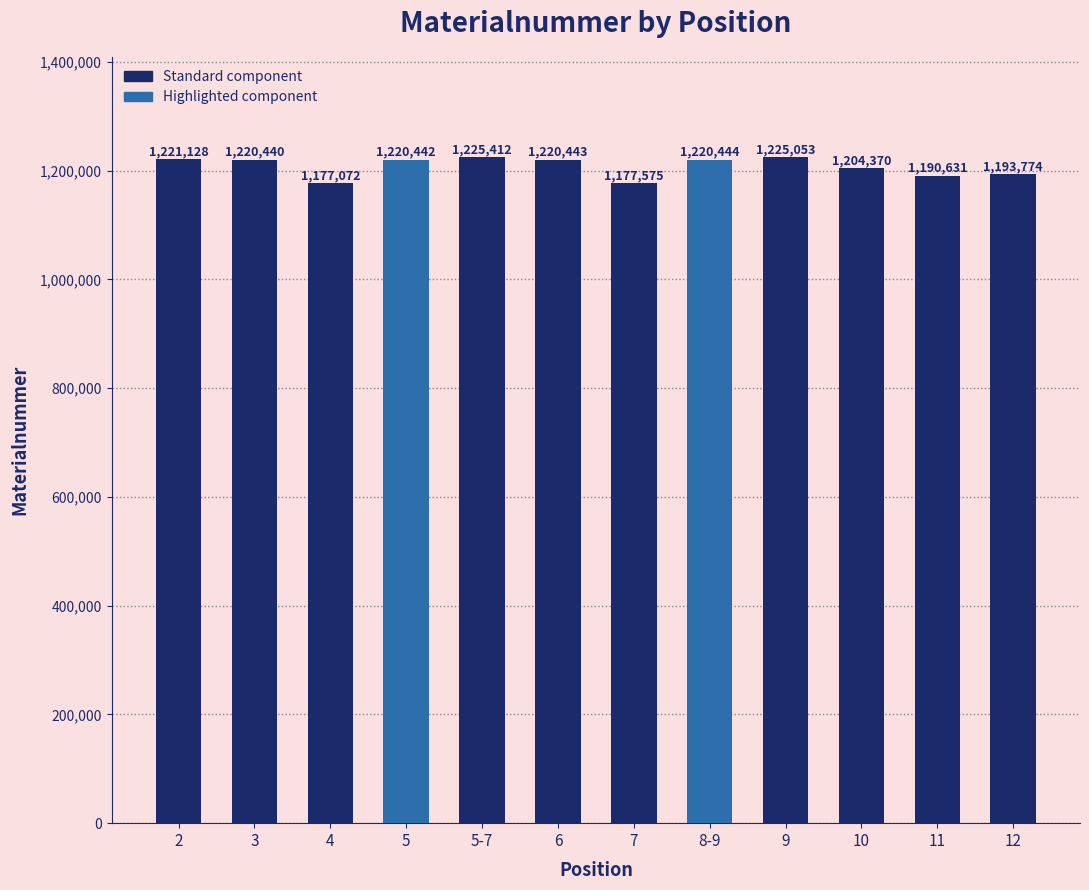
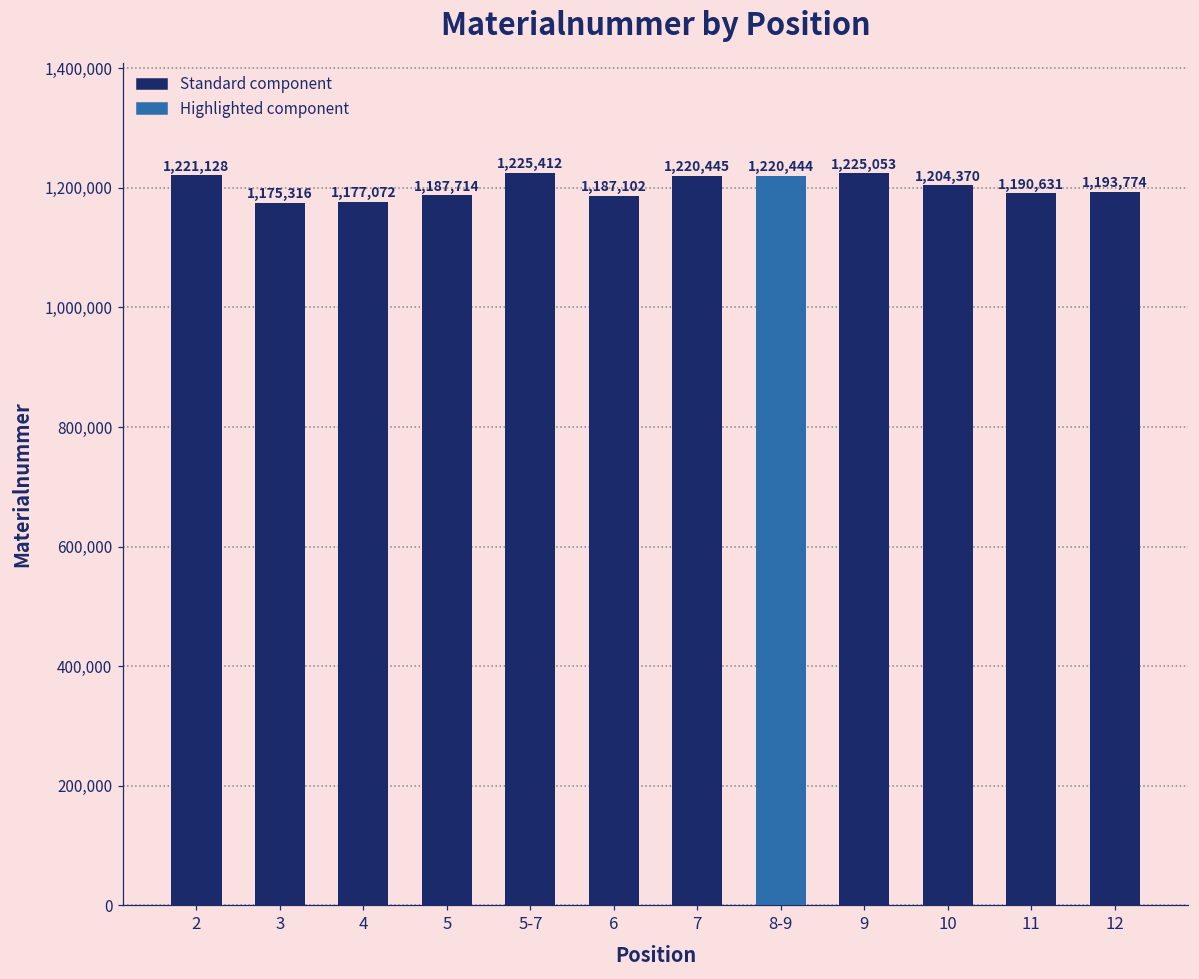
  {
    "2": "1,221,128",
-   "3": "1,220,440",
+   "3": "1,175,316",
    "4": "1,177,072",
-   "5": "1,220,442",
+   "5": "1,187,714",
    "5-7": "1,225,412",
-   "6": "1,220,443",
-   "7": "1,177,575",
+   "6": "1,187,102",
+   "7": "1,220,445",
    "8-9": "1,220,444",
    "9": "1,225,053",
    "10": "1,204,370",
    "11": "1,190,631",
    "12": "1,193,774"
  }
